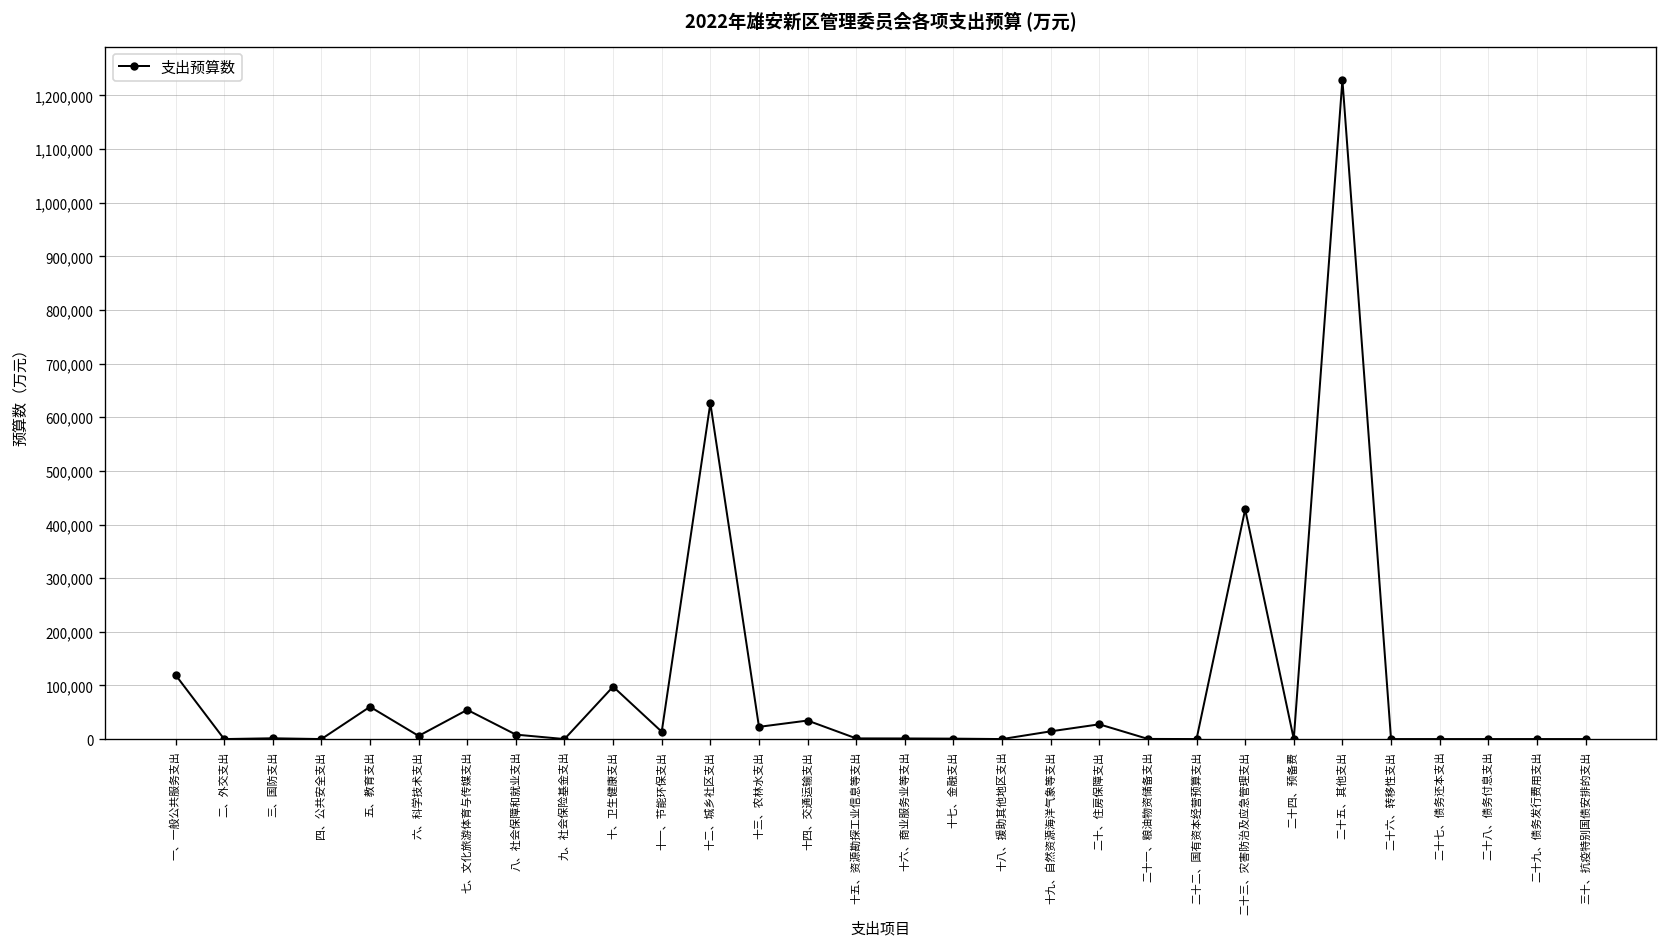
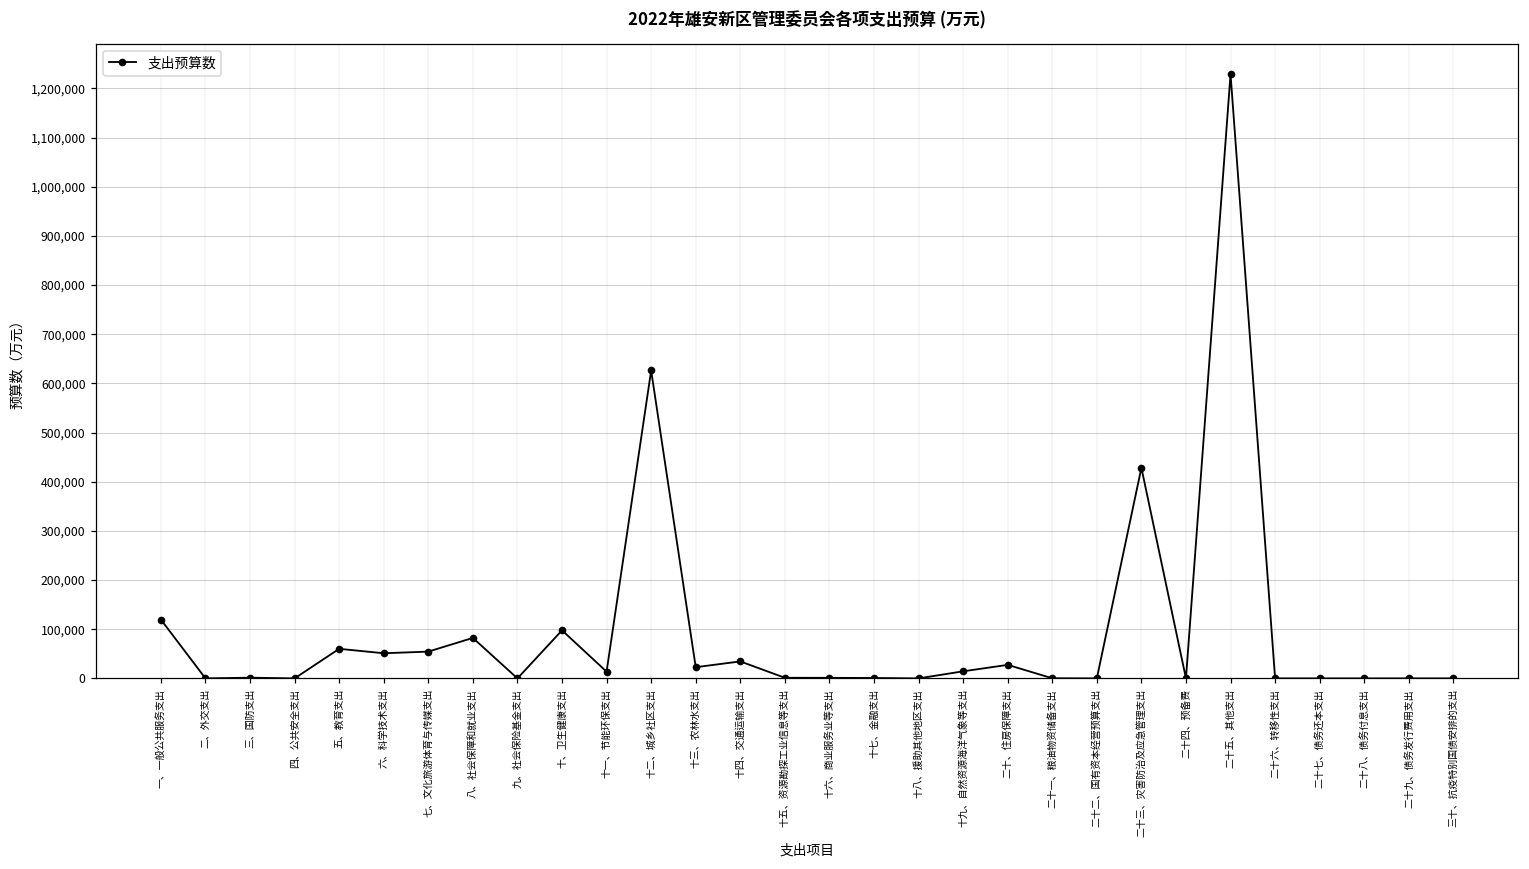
  {
    "一、一般公共服务支出": "120,000",
    "二、外交支出": "0",
    "三、国防支出": "0",
    "四、公共安全支出": "0",
    "五、教育支出": "60,000",
-   "六、科学技术支出": "10,000",
+   "六、科学技术支出": "50,000",
    "七、文化旅游体育与传媒支出": "50,000",
-   "八、社会保障和就业支出": "10,000",
+   "八、社会保障和就业支出": "80,000",
    "九、社会保险基金支出": "0",
    "十、卫生健康支出": "100,000",
    "十一、节能环保支出": "10,000",
    "十二、城乡社区支出": "630,000",
    "十三、农林水支出": "20,000",
    "十四、交通运输支出": "30,000",
    "十五、资源勘探工业信息等支出": "0",
    "十六、商业服务业等支出": "0",
    "十七、金融支出": "0",
    "十八、援助其他地区支出": "0",
    "十九、自然资源海洋气象等支出": "10,000",
    "二十、住房保障支出": "30,000",
    "二十一、粮油物资储备支出": "0",
    "二十二、国有资本经营预算支出": "0",
    "二十三、灾害防治及应急管理支出": "430,000",
    "二十四、预备费": "0",
    "二十五、其他支出": "1,230,000",
    "二十六、转移性支出": "0",
    "二十七、债务还本支出": "0",
    "二十八、债务付息支出": "0",
    "二十九、债务发行费用支出": "0",
    "三十、抗疫特别国债安排的支出": "0"
  }
